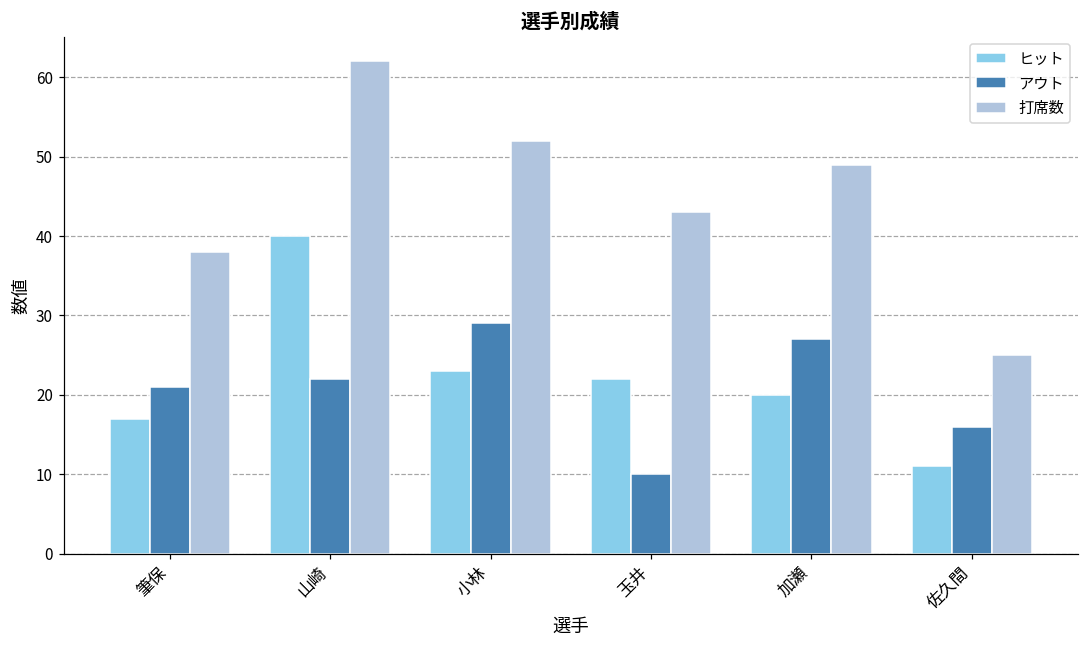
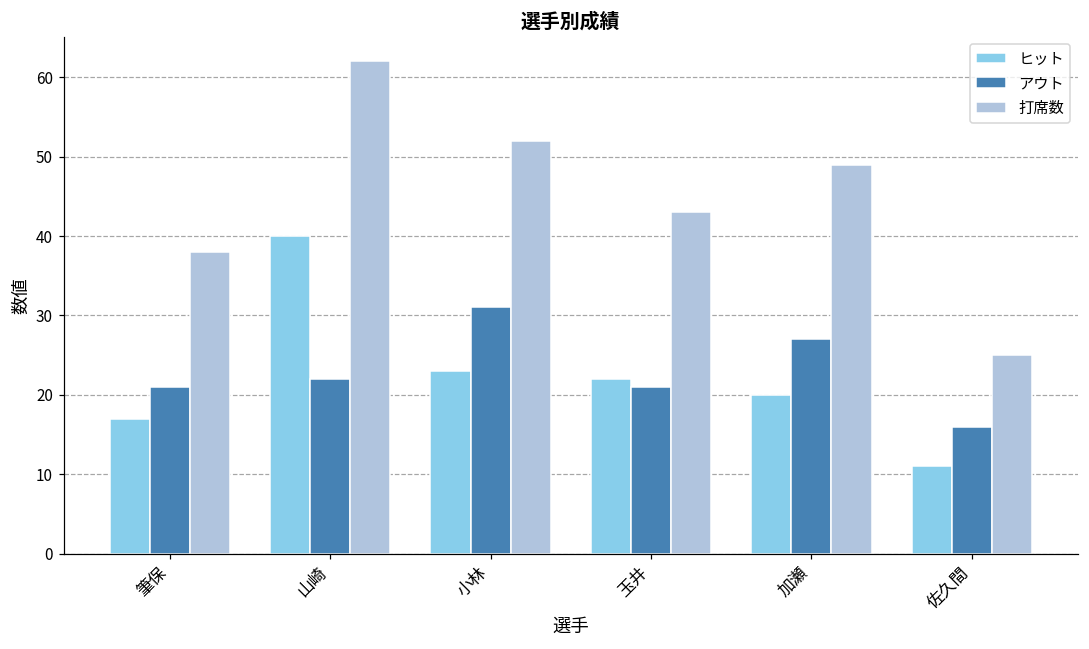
  {
    "アウト": {
      "筆保": 21,
      "山崎": 22,
-     "小林": 29,
-     "玉井": 10,
+     "小林": 31,
+     "玉井": 21,
      "加瀬": 27,
      "佐久間": 16
    }
  }
